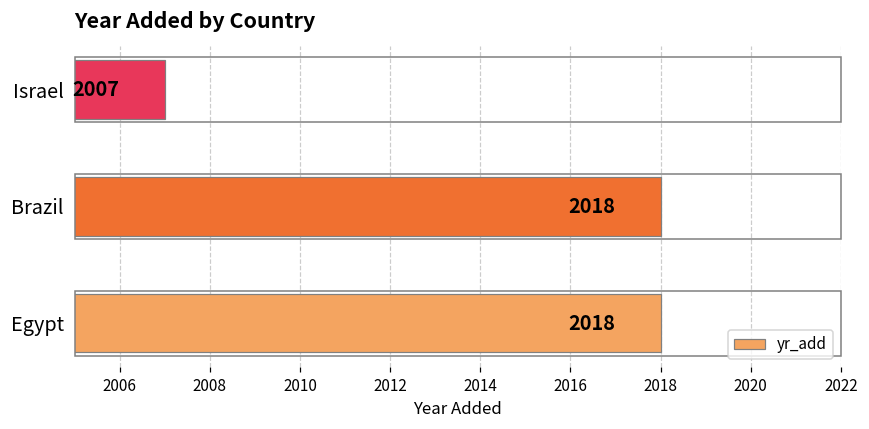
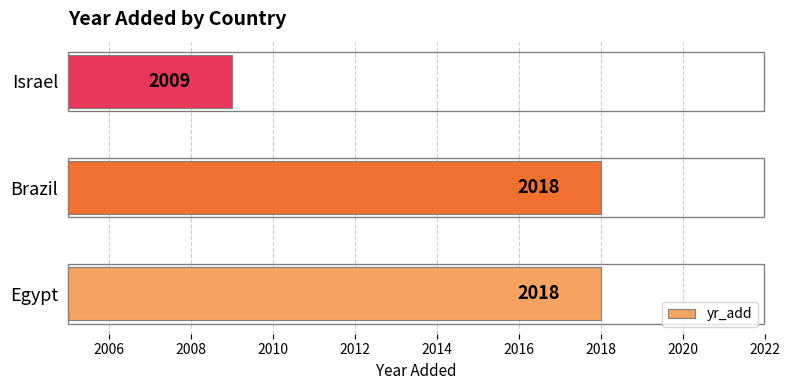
  {
-   "Israel": 2007,
+   "Israel": 2009,
    "Brazil": 2018,
    "Egypt": 2018
  }
